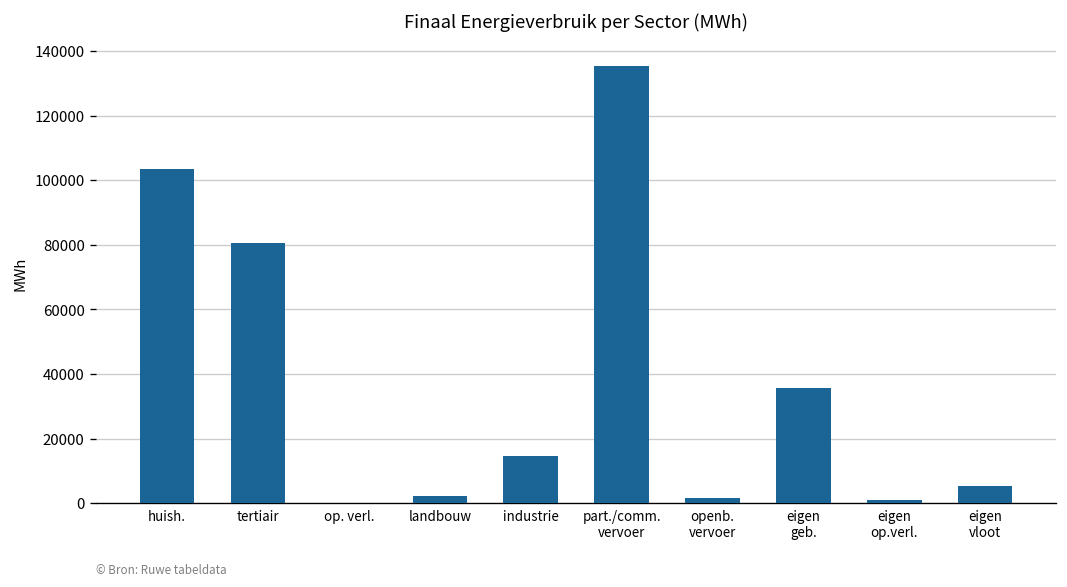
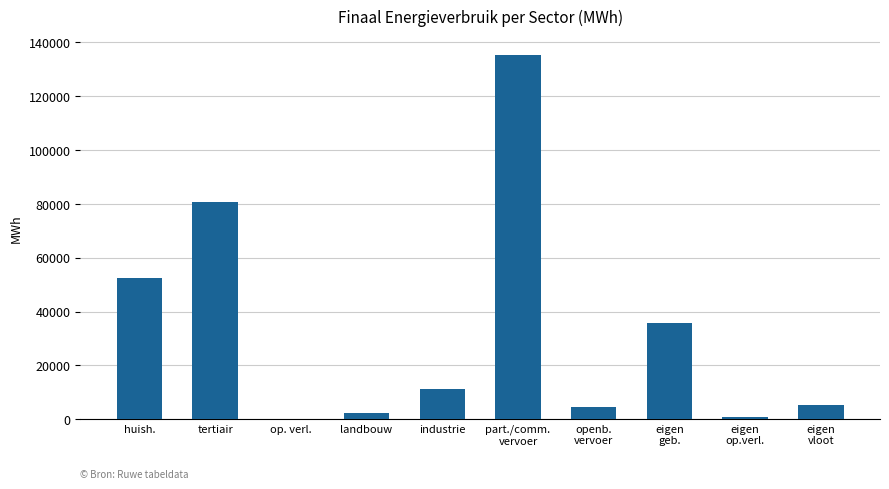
  {
-   "huish.": 104000,
+   "huish.": 53000,
    "tertiair": 81000,
    "op. verl.": 0,
    "landbouw": 2000,
-   "industrie": 15000,
+   "industrie": 11000,
    "part./comm. vervoer": 135000,
-   "openb. vervoer": 1000,
+   "openb. vervoer": 5000,
    "eigen geb.": 36000,
    "eigen op.verl.": 1000,
    "eigen vloot": 5000
  }
